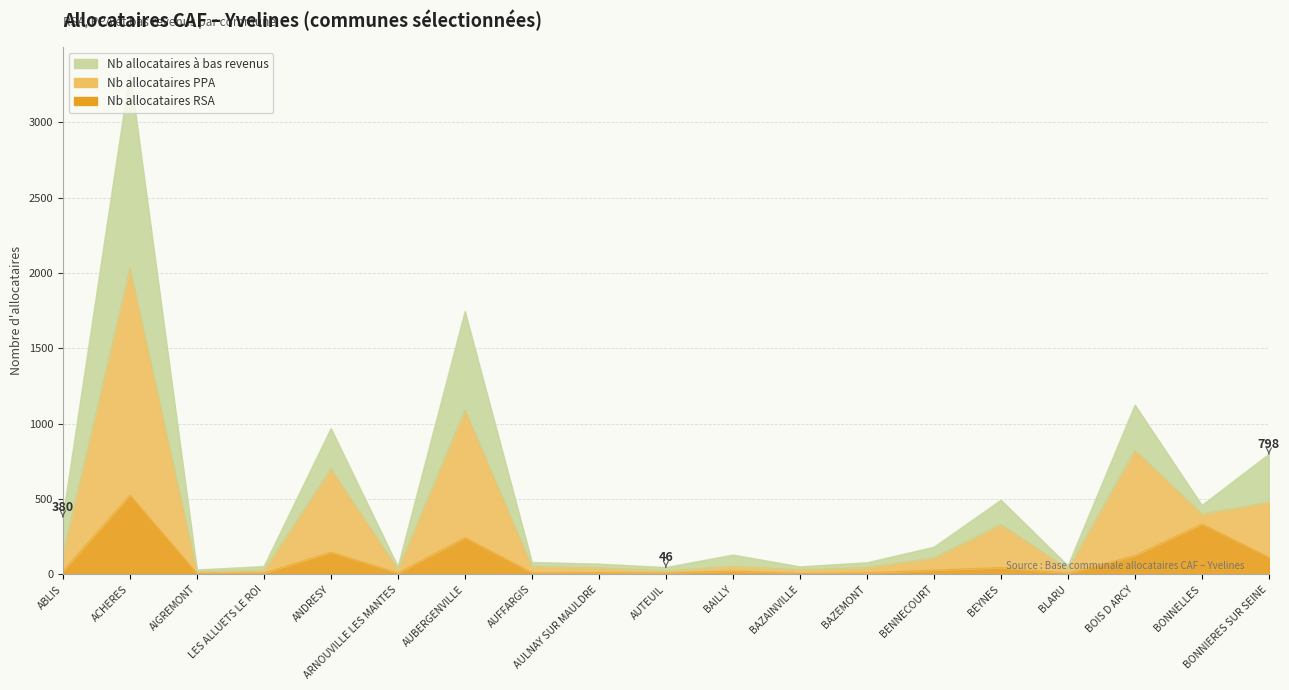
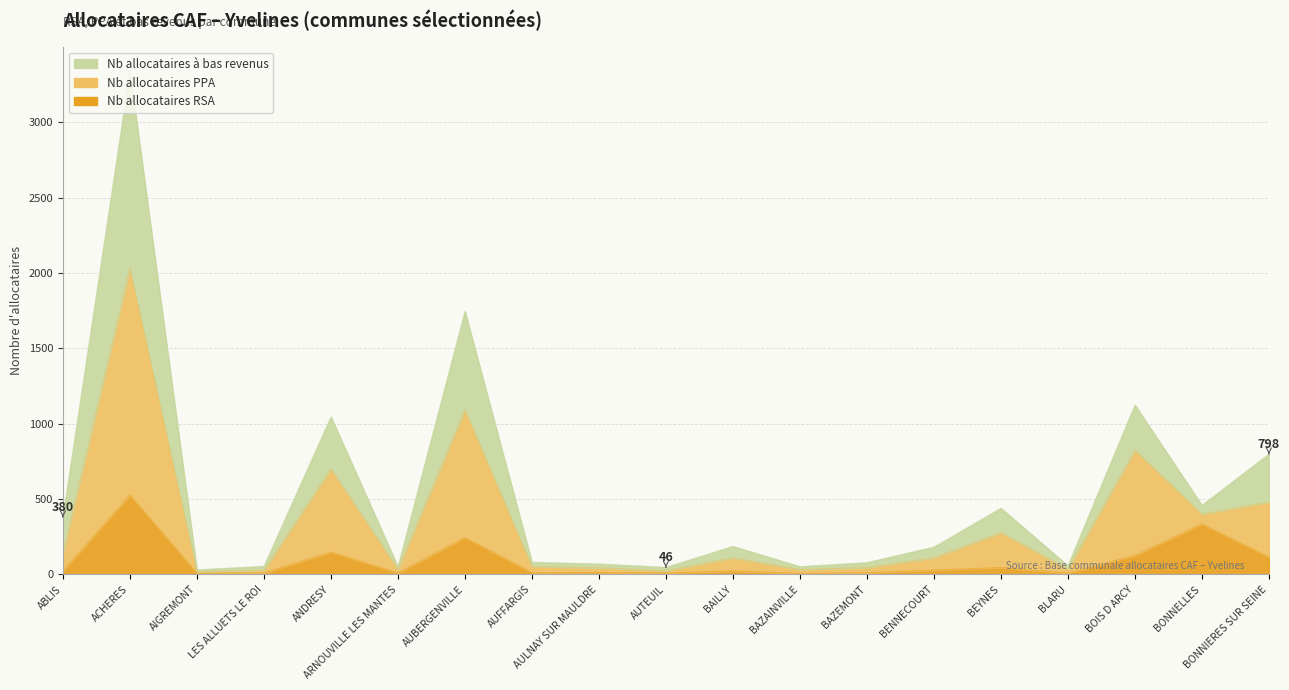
  {
    "Nb allocataires RSA": {
      "ABLIS": 20,
      "ACHERES": 530,
      "LES ALLUETS LE ROI": 10,
      "ANDRESY": 150,
      "ARNOUVILLE LES MANTES": 10,
      "AUBERGENVILLE": 240,
      "AUFFARGIS": 10,
      "AULNAY SUR MAULDRE": 10,
      "BAILLY": 20,
      "BAZAINVILLE": 10,
      "BAZEMONT": 10,
      "BENNECOURT": 30,
      "BEYNES": 50,
      "BLARU": 10,
      "BOIS D ARCY": 130,
      "BONNELLES": 330,
      "BONNIERES SUR SEINE": 110
    },
    "Nb allocataires PPA": {
      "ABLIS": 120,
      "ACHERES": 1510,
      "LES ALLUETS LE ROI": 20,
      "ANDRESY": 550,
      "AUBERGENVILLE": 850,
      "AUFFARGIS": 40,
      "AULNAY SUR MAULDRE": 30,
-     "BAILLY": 30,
+     "BAILLY": 90,
      "BAZAINVILLE": 30,
      "BAZEMONT": 40,
      "BENNECOURT": 80,
-     "BEYNES": 290,
+     "BEYNES": 230,
      "BLARU": 30,
      "BOIS D ARCY": 700,
      "BONNELLES": 70,
      "BONNIERES SUR SEINE": 370
    },
    "Nb allocataires à bas revenus": {
      "LES ALLUETS LE ROI": 30,
-     "ANDRESY": 270,
+     "ANDRESY": 350,
      "AUBERGENVILLE": 650,
      "AUFFARGIS": 30,
      "AULNAY SUR MAULDRE": 30,
      "BAILLY": 80,
      "BAZAINVILLE": 20,
      "BAZEMONT": 30,
      "BENNECOURT": 70,
      "BEYNES": 160,
      "BLARU": 20,
      "BOIS D ARCY": 300,
      "BONNELLES": 60
    }
  }
